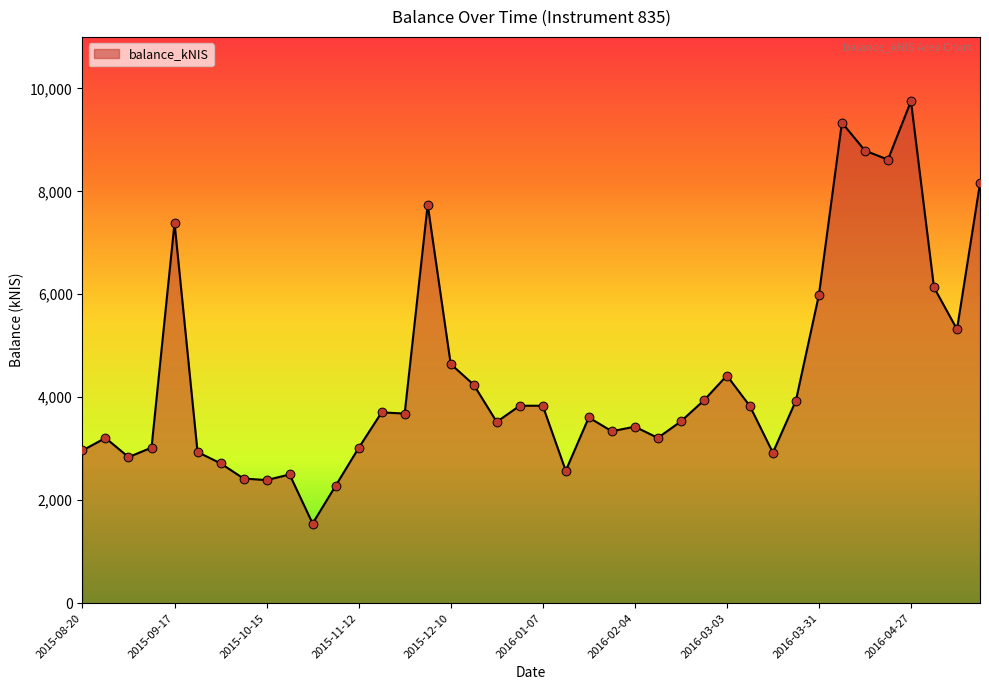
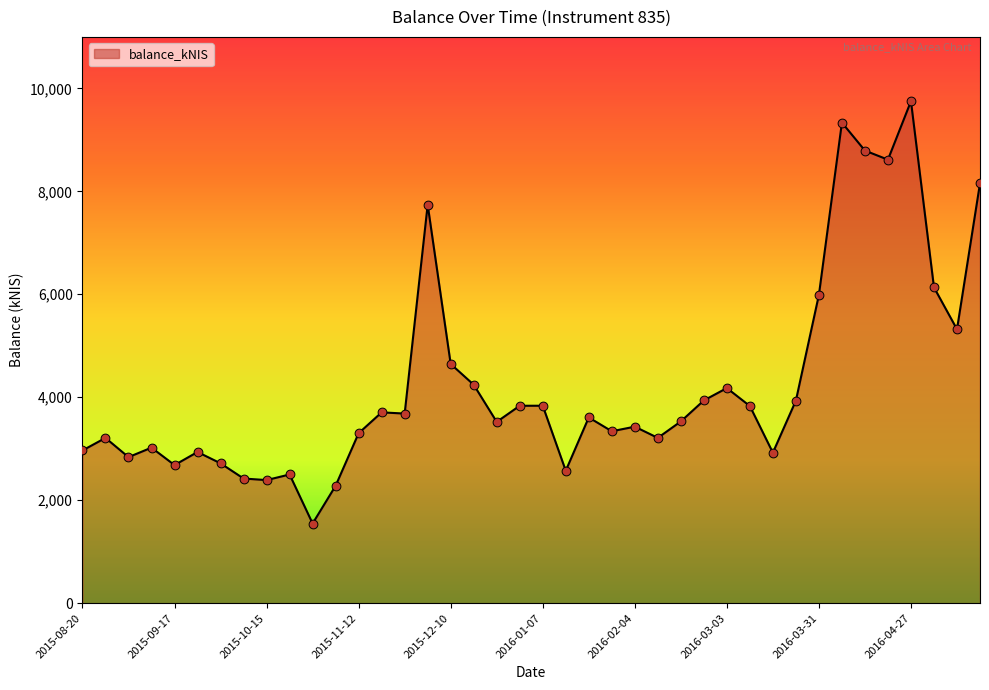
  {
    "2015-08-20": "3,000",
-   "2015-09-17": "7,400",
+   "2015-09-17": "2,700",
    "2015-10-15": "2,400",
-   "2015-11-12": "3,000",
+   "2015-11-12": "3,300",
    "2015-12-10": "4,600",
    "2016-01-07": "3,800",
    "2016-02-04": "3,400",
-   "2016-03-03": "4,400",
+   "2016-03-03": "4,200",
    "2016-03-31": "6,000",
    "2016-04-27": "9,800"
  }
